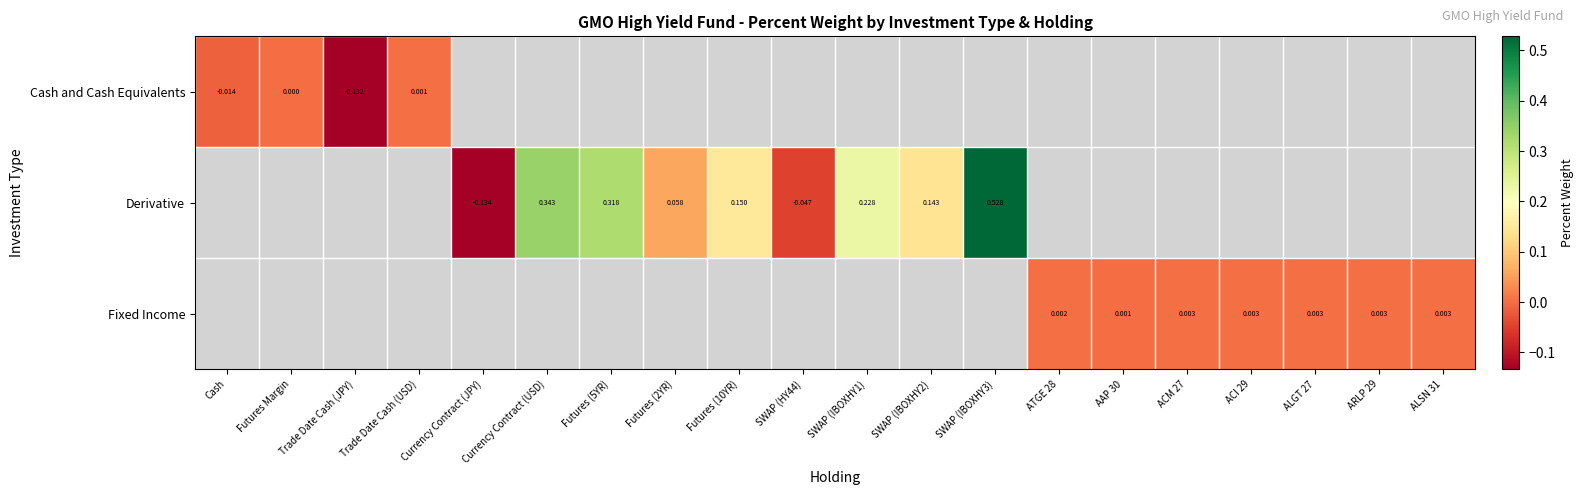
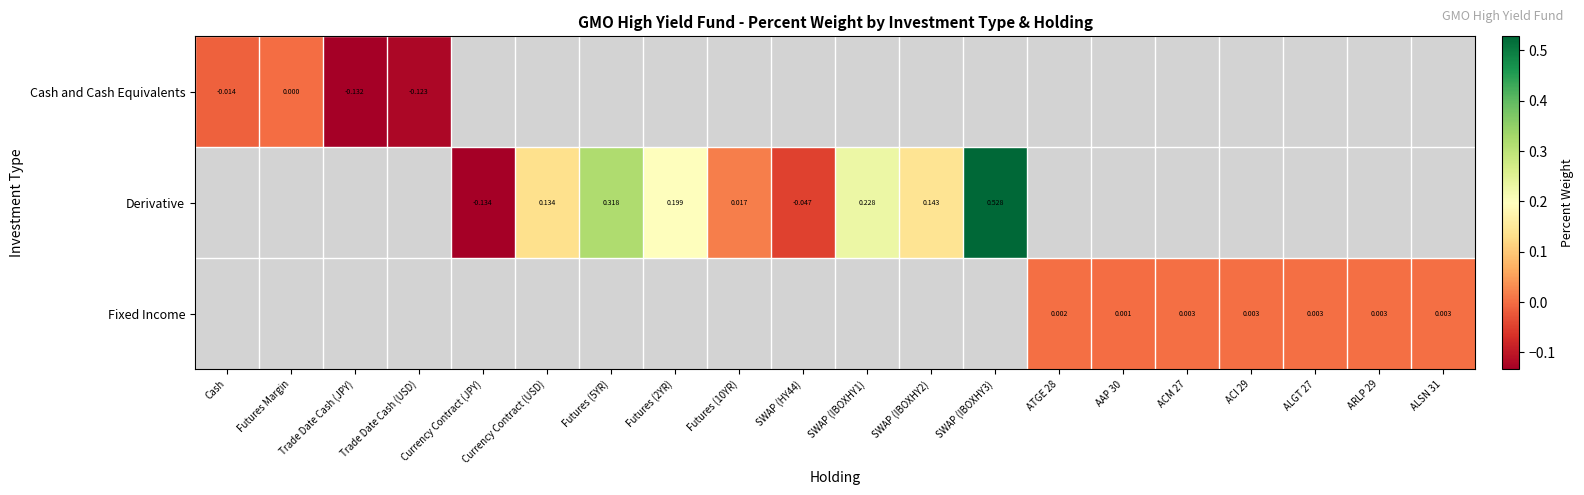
  {
    "Cash and Cash Equivalents": {
      "Cash": -0.014,
      "Futures Margin": 0.000,
      "Trade Date Cash (JPY)": -0.132,
-     "Trade Date Cash (USD)": 0.001
+     "Trade Date Cash (USD)": -0.123
    },
    "Derivative": {
      "Currency Contract (JPY)": -0.134,
-     "Currency Contract (USD)": 0.343,
+     "Currency Contract (USD)": 0.134,
      "Futures (5YR)": 0.318,
-     "Futures (2YR)": 0.058,
-     "Futures (10YR)": 0.150,
+     "Futures (2YR)": 0.199,
+     "Futures (10YR)": 0.017,
      "SWAP (HY44)": -0.047,
      "SWAP (IBOXHY1)": 0.228,
      "SWAP (IBOXHY2)": 0.143,
      "SWAP (IBOXHY3)": 0.528
    },
    "Fixed Income": {
      "ATGE 28": 0.002,
      "AAP 30": 0.001,
      "ACM 27": 0.003,
      "ACI 29": 0.003,
      "ALGT 27": 0.003,
      "ARLP 29": 0.003,
      "ALSN 31": 0.003
    }
  }
